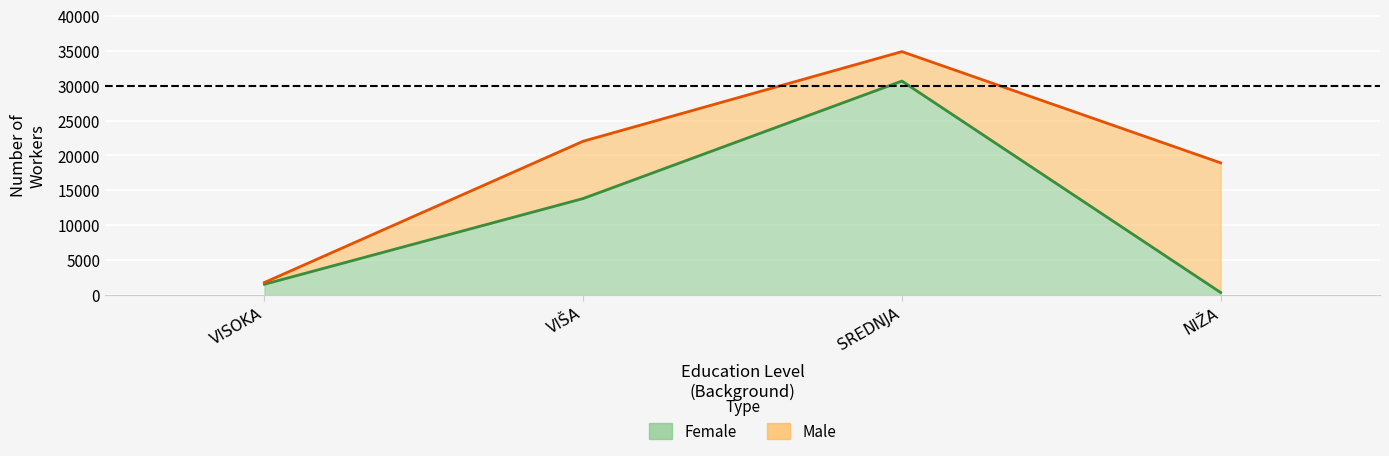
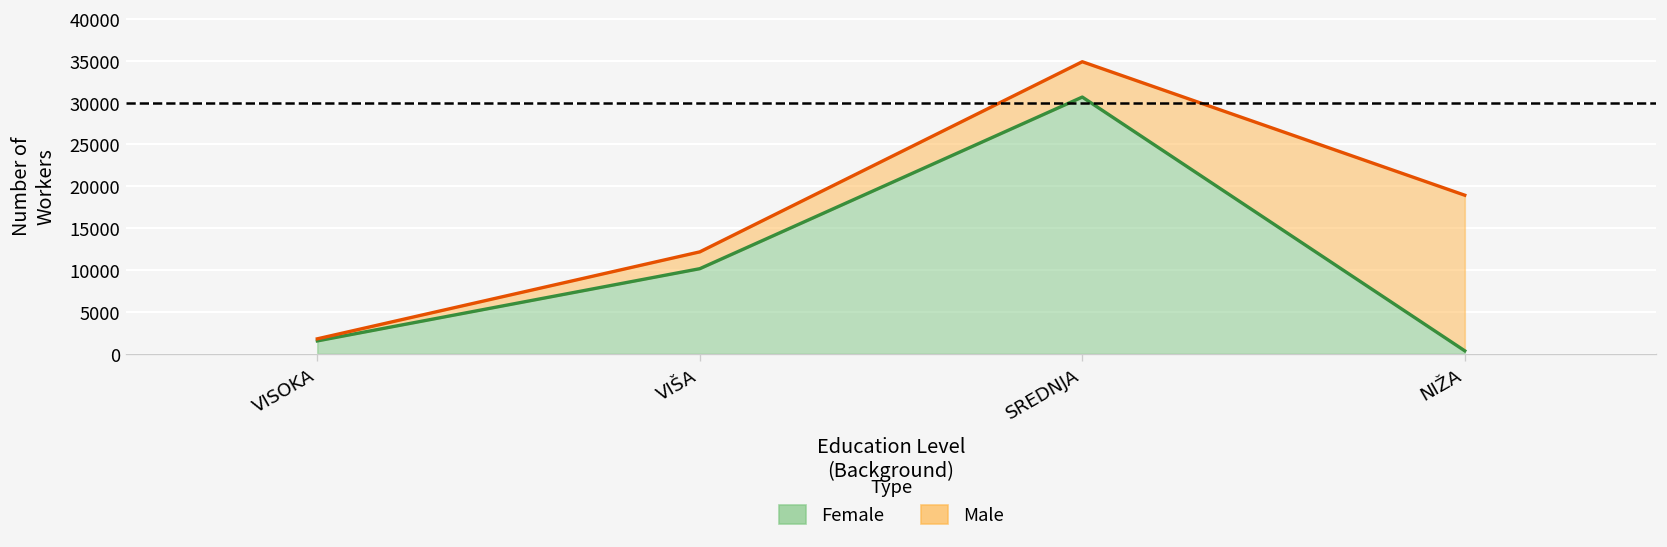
  {
    "Female": {
-     "VIŠA": 14000,
+     "VIŠA": 10000,
      "SREDNJA": 31000,
      "NIŽA": 0
    },
    "Male": {
-     "VIŠA": 8000,
+     "VIŠA": 2000,
      "SREDNJA": 4000,
      "NIŽA": 19000
    }
  }
